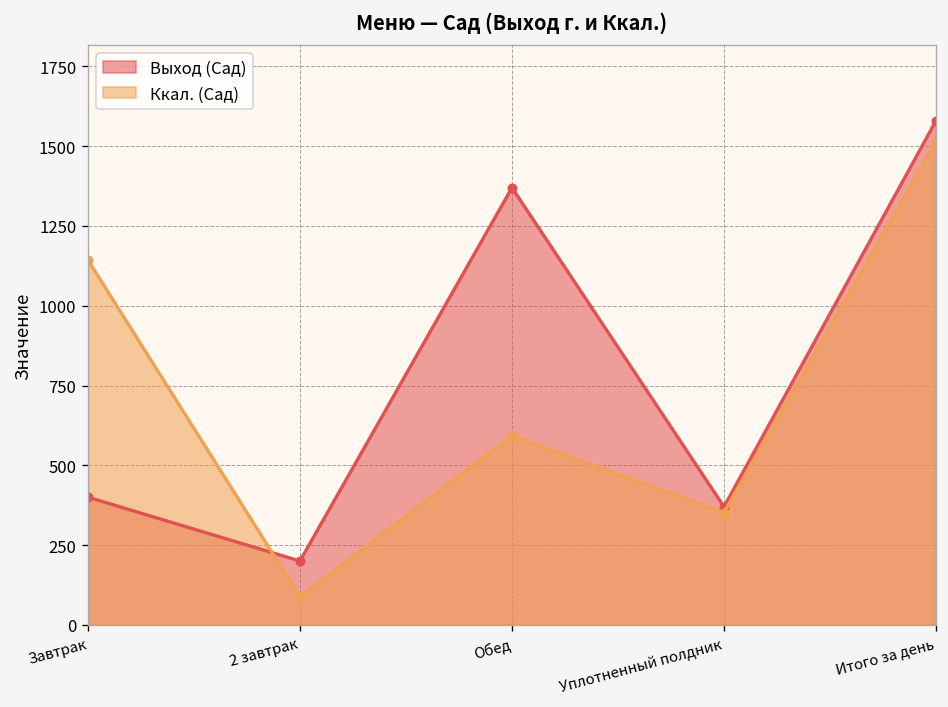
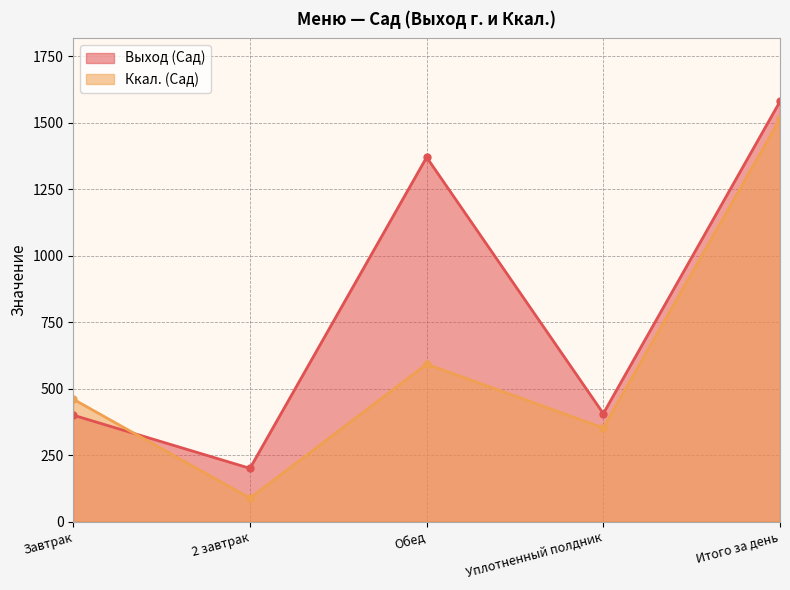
  {
    "Выход (Сад)": {
      "Завтрак": 400,
      "2 завтрак": 200,
      "Обед": 1370,
-     "Уплотненный полдник": 370,
+     "Уплотненный полдник": 410,
      "Итого за день": 1580
    },
    "Ккал. (Сад)": {
-     "Завтрак": 1140,
+     "Завтрак": 460,
      "2 завтрак": 90,
      "Обед": 590,
      "Уплотненный полдник": 350,
      "Итого за день": 1510
    }
  }
